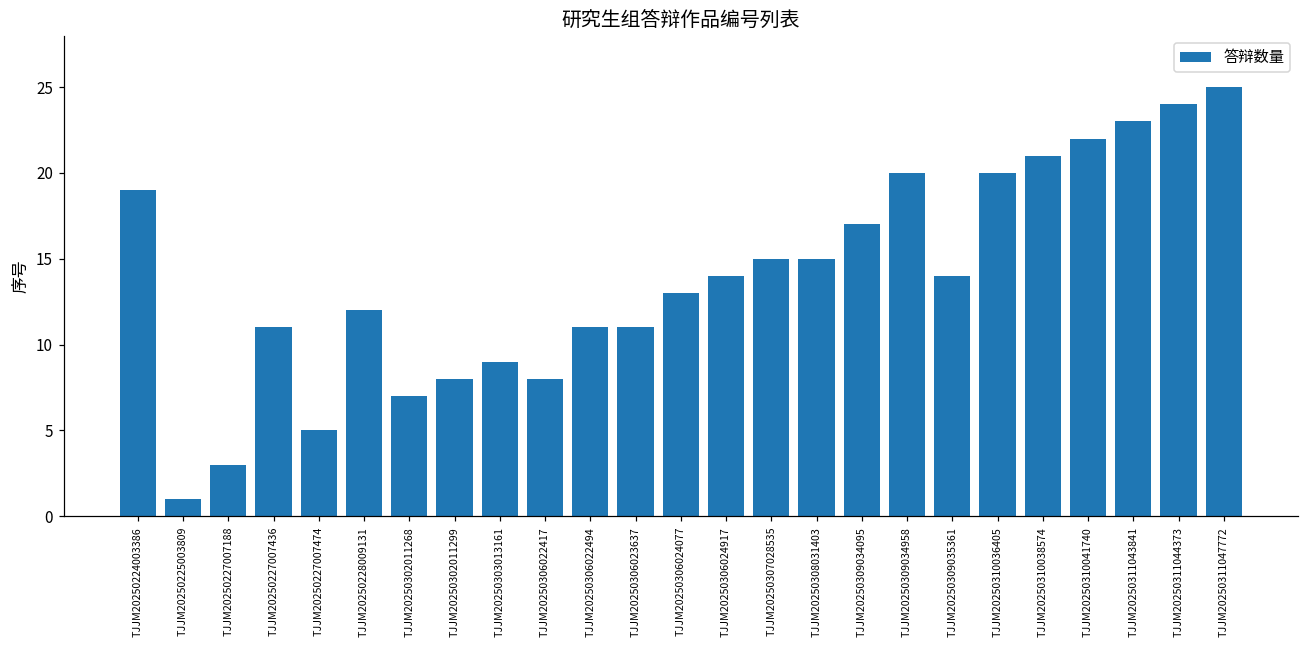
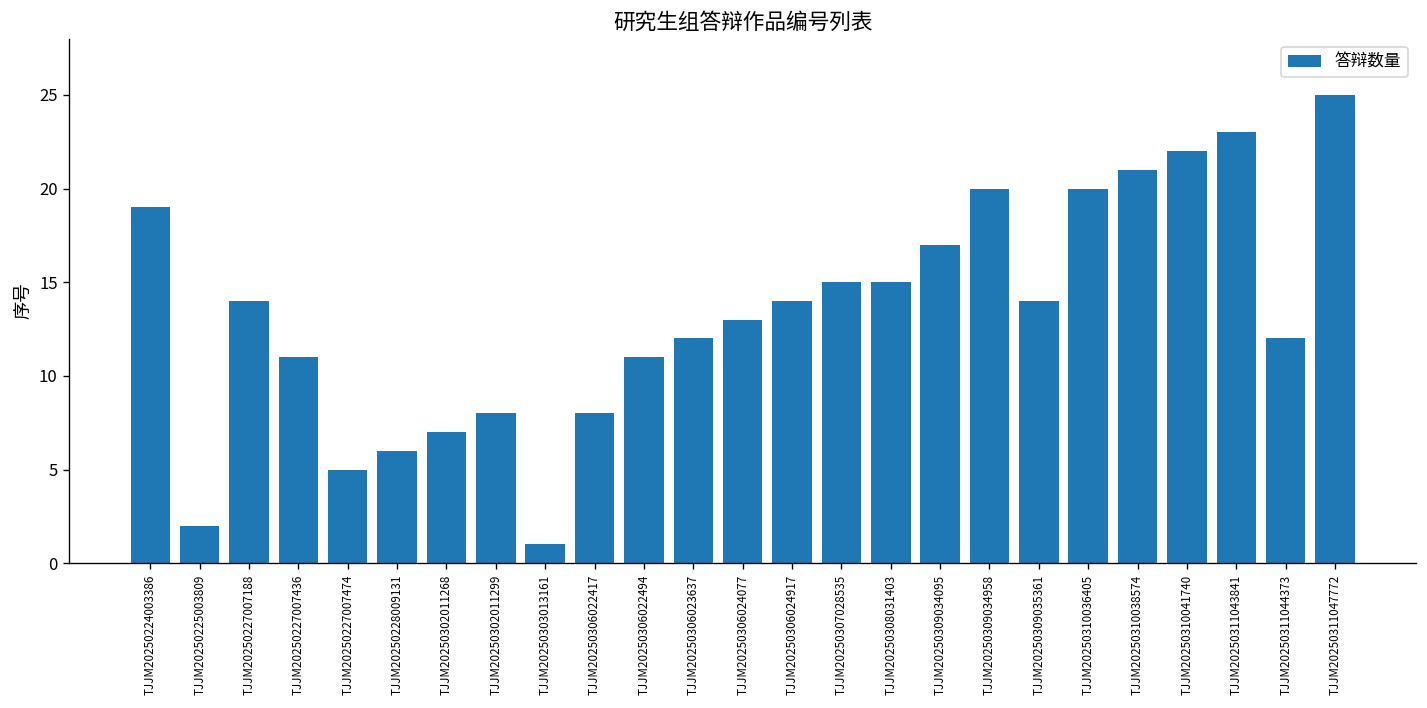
  {
    "TJJM20250224003386": 19,
-   "TJJM20250225003809": 1,
-   "TJJM20250227007188": 3,
+   "TJJM20250225003809": 2,
+   "TJJM20250227007188": 14,
    "TJJM20250227007436": 11,
    "TJJM20250227007474": 5,
-   "TJJM20250228009131": 12,
+   "TJJM20250228009131": 6,
    "TJJM20250302011268": 7,
    "TJJM20250302011299": 8,
-   "TJJM20250303013161": 9,
+   "TJJM20250303013161": 1,
    "TJJM20250306022417": 8,
    "TJJM20250306022494": 11,
-   "TJJM20250306023637": 11,
+   "TJJM20250306023637": 12,
    "TJJM20250306024077": 13,
    "TJJM20250306024917": 14,
    "TJJM20250307028535": 15,
    "TJJM20250308031403": 15,
    "TJJM20250309034095": 17,
    "TJJM20250309034958": 20,
    "TJJM20250309035361": 14,
    "TJJM20250310036405": 20,
    "TJJM20250310038574": 21,
    "TJJM20250310041740": 22,
    "TJJM20250311043841": 23,
-   "TJJM20250311044373": 24,
+   "TJJM20250311044373": 12,
    "TJJM20250311047772": 25
  }
